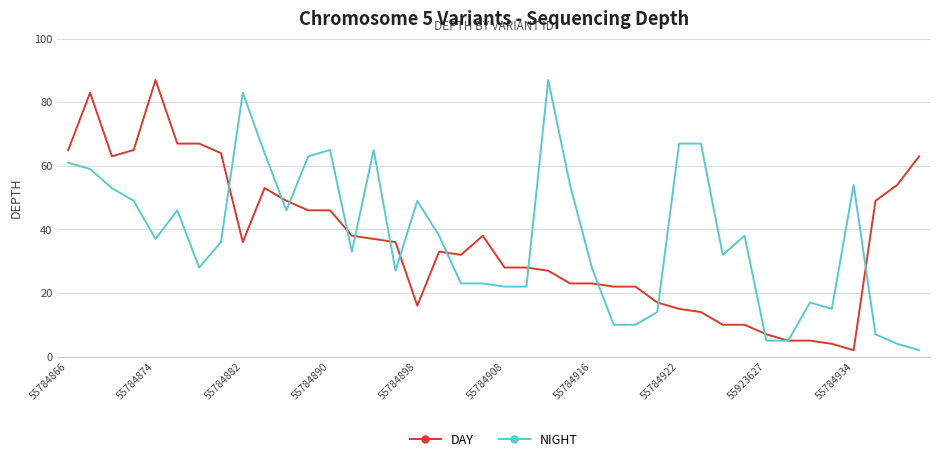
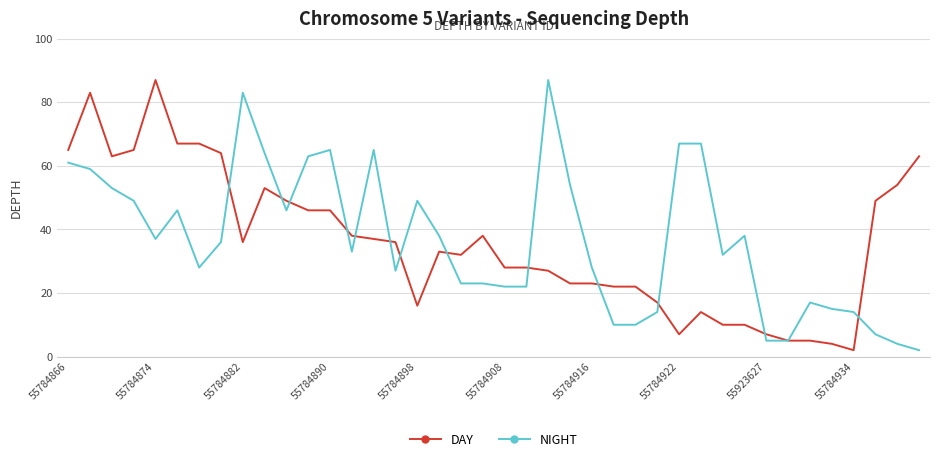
  {
    "DAY": {
      "55784866": 65,
      "55784874": 87,
      "55784882": 36,
      "55784890": 46,
      "55784898": 16,
      "55784908": 28,
      "55784916": 23,
-     "55784922": 15,
+     "55784922": 7,
      "55923627": 7,
      "55784934": 2
    },
    "NIGHT": {
      "55784866": 61,
      "55784874": 37,
      "55784882": 83,
      "55784890": 65,
      "55784898": 49,
      "55784908": 22,
      "55784916": 28,
      "55784922": 67,
      "55923627": 5,
-     "55784934": 54
+     "55784934": 14
    }
  }
